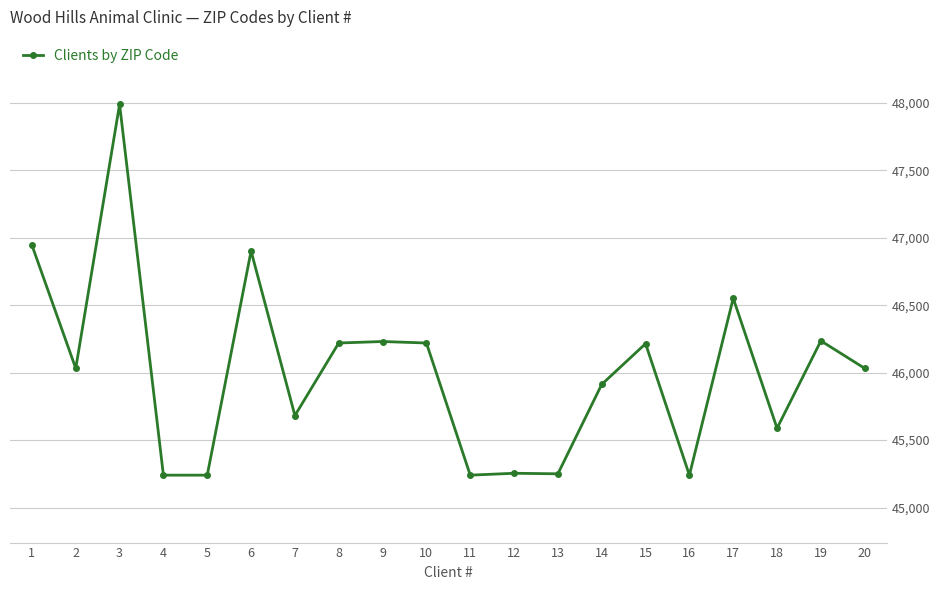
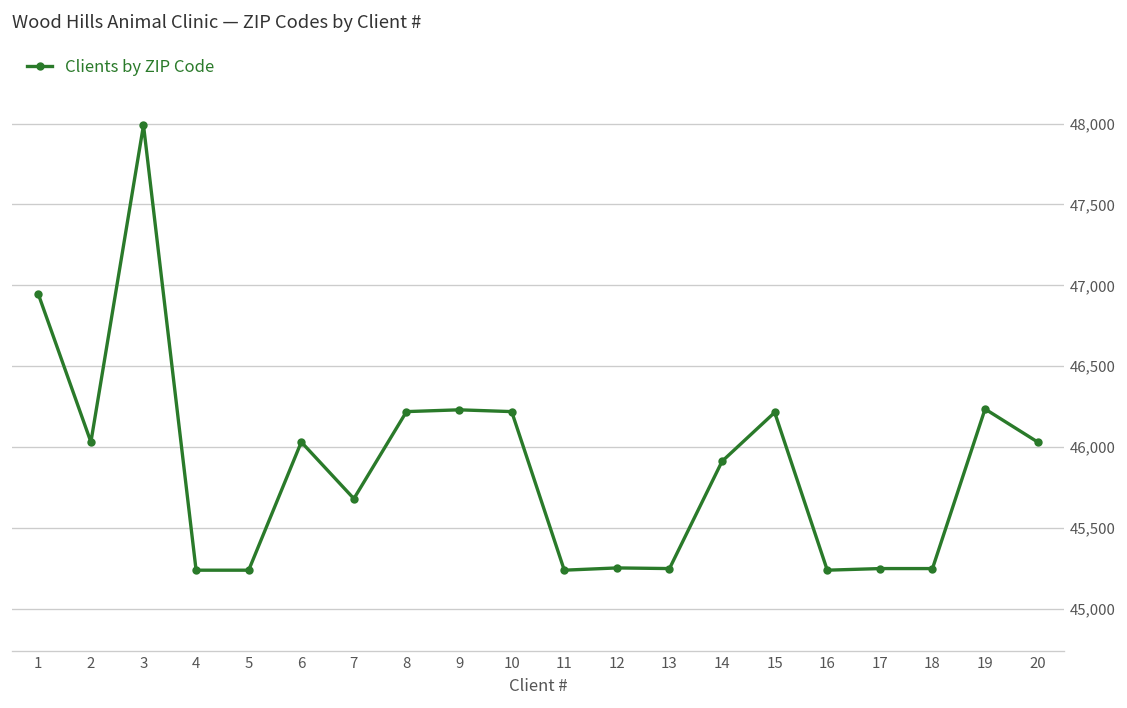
  {
    "1": "46,950",
    "2": "46,030",
    "3": "47,990",
    "4": "45,240",
    "5": "45,240",
-   "6": "46,900",
+   "6": "46,030",
    "7": "45,680",
    "8": "46,220",
    "9": "46,230",
    "10": "46,220",
    "11": "45,240",
    "12": "45,250",
    "13": "45,250",
    "14": "45,910",
    "15": "46,220",
    "16": "45,240",
-   "17": "46,550",
-   "18": "45,590",
+   "17": "45,250",
+   "18": "45,250",
    "19": "46,240",
    "20": "46,030"
  }
